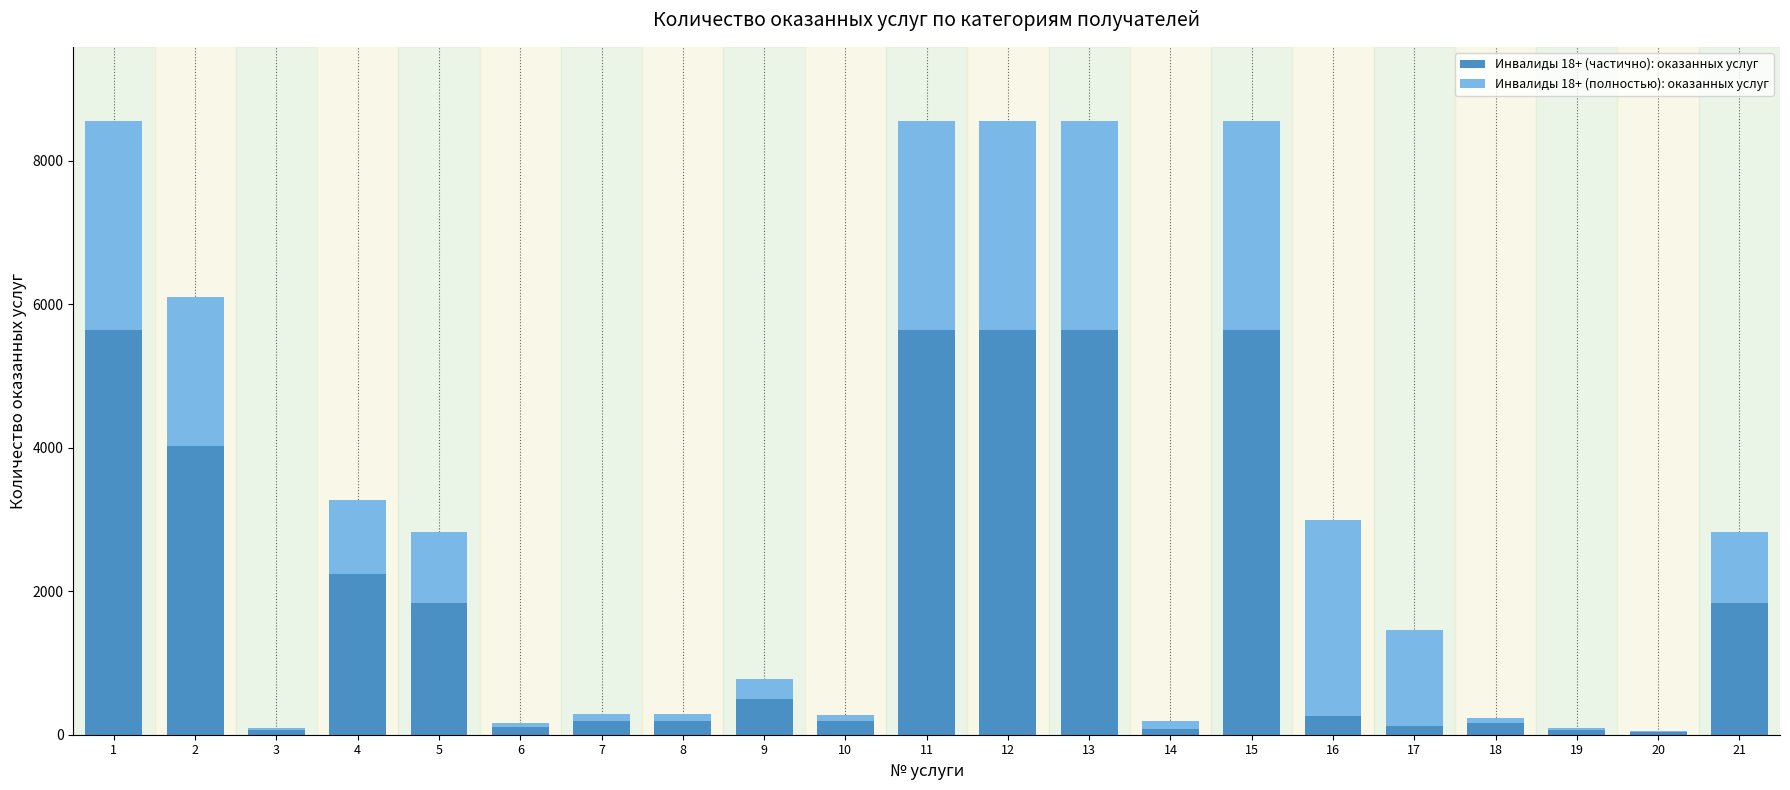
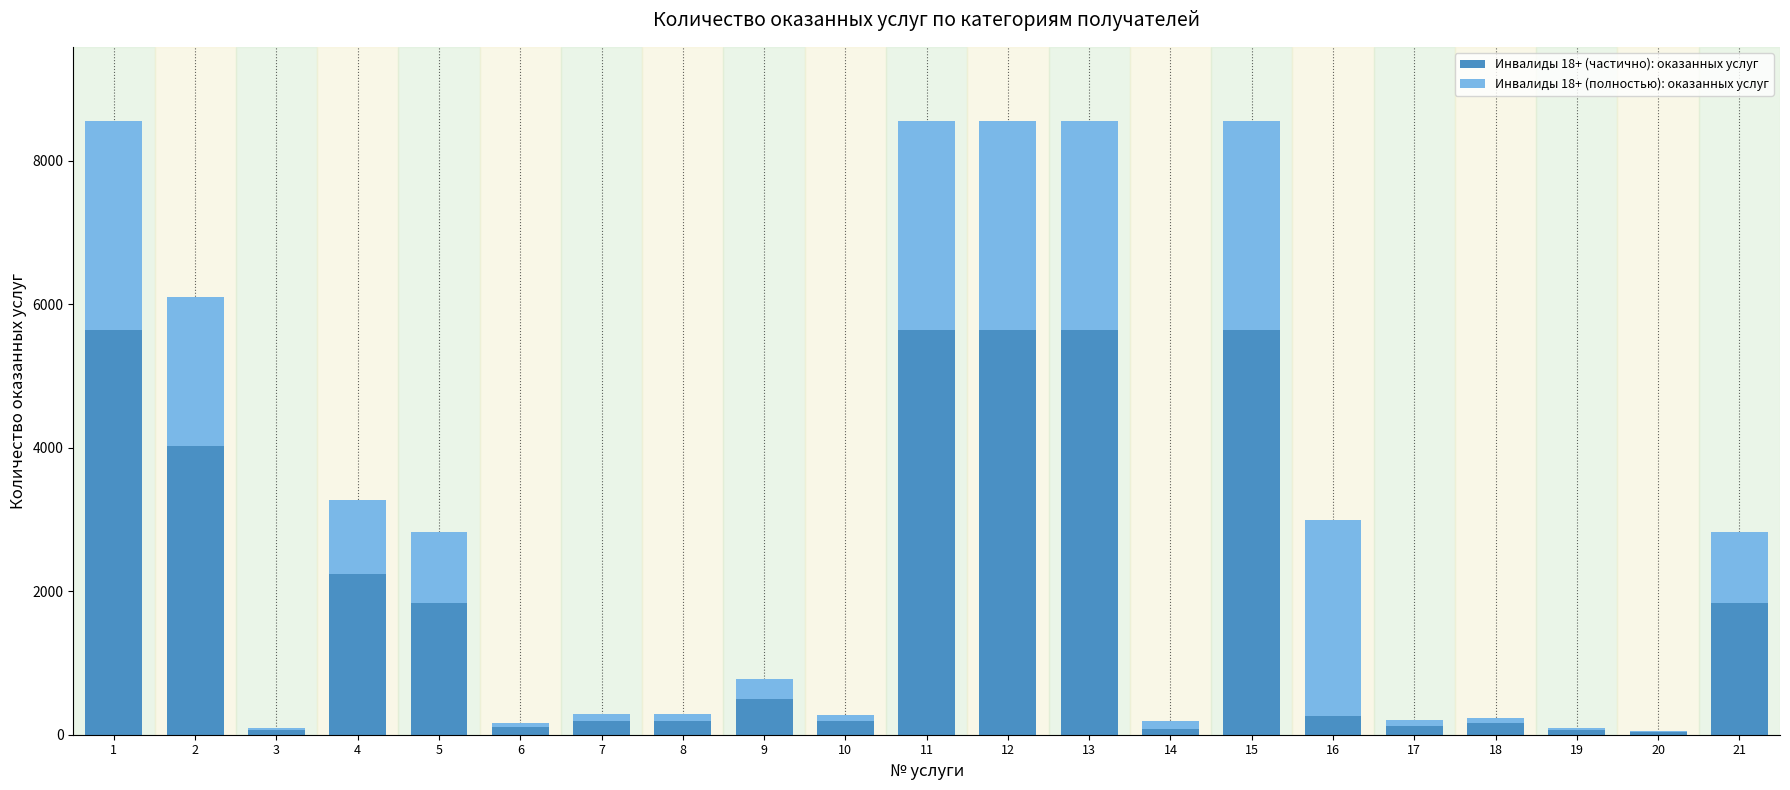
  {
    "Инвалиды 18+ (частично): оказанных услуг": {
      "1": 5600,
      "2": 4000,
      "3": 100,
      "4": 2200,
      "5": 1800,
      "6": 100,
      "7": 200,
      "8": 200,
      "9": 500,
      "10": 200,
      "11": 5600,
      "12": 5600,
      "13": 5600,
      "14": 100,
      "15": 5600,
      "16": 300,
      "17": 100,
      "18": 200,
      "19": 100,
      "21": 1800
    },
    "Инвалиды 18+ (полностью): оказанных услуг": {
      "1": 2900,
      "2": 2100,
      "3": 0,
      "4": 1000,
      "5": 1000,
      "6": 100,
      "7": 100,
      "8": 100,
      "9": 300,
      "10": 100,
      "11": 2900,
      "12": 2900,
      "13": 2900,
      "14": 100,
      "15": 2900,
      "16": 2700,
-     "17": 1300,
+     "17": 100,
      "18": 100,
      "21": 1000
    }
  }
